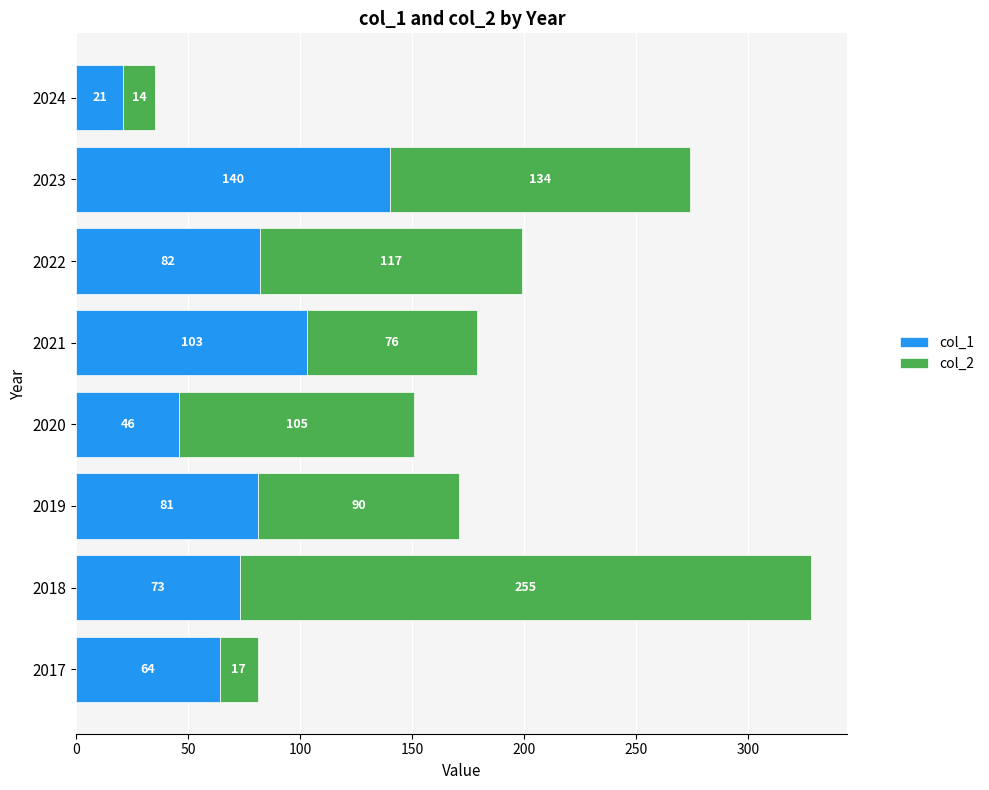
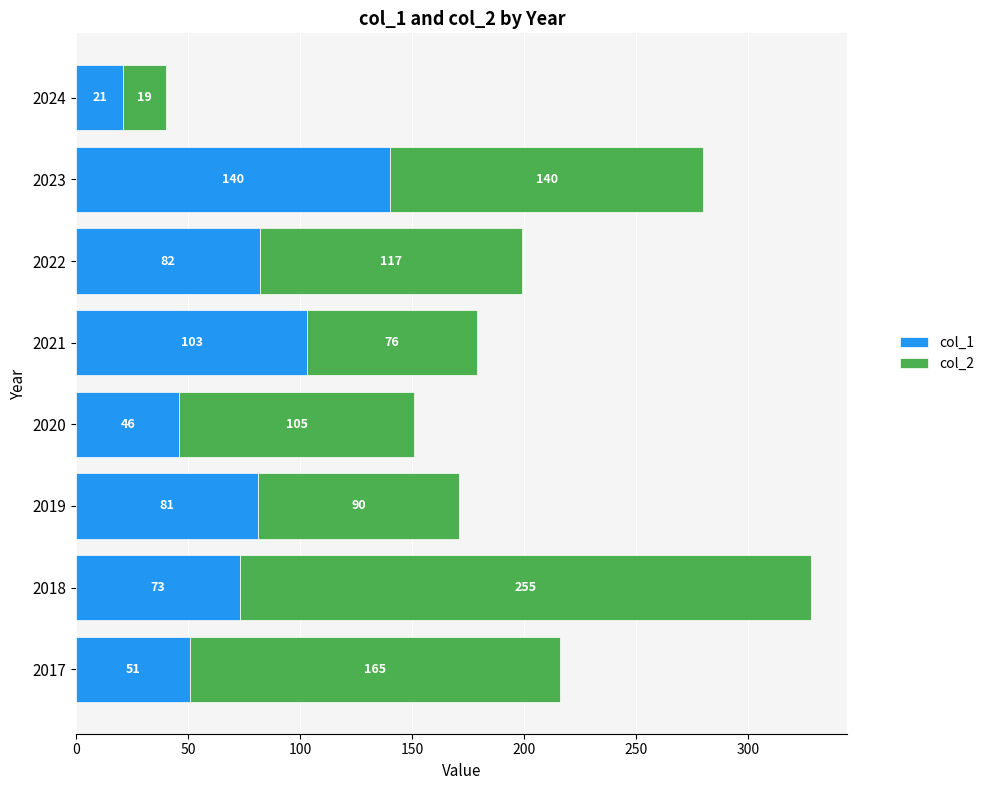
  {
    "col_1": {
      "2024": 21,
      "2023": 140,
      "2022": 82,
      "2021": 103,
      "2020": 46,
      "2019": 81,
      "2018": 73,
-     "2017": 64
+     "2017": 51
    },
    "col_2": {
-     "2024": 14,
-     "2023": 134,
+     "2024": 19,
+     "2023": 140,
      "2022": 117,
      "2021": 76,
      "2020": 105,
      "2019": 90,
      "2018": 255,
-     "2017": 17
+     "2017": 165
    }
  }
